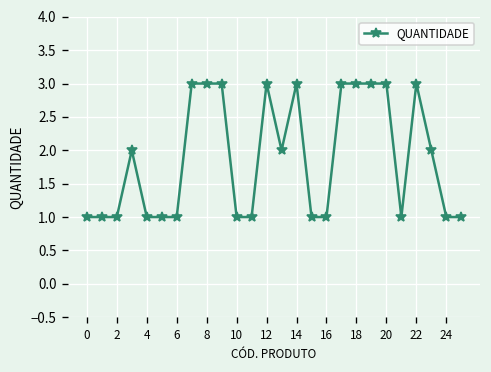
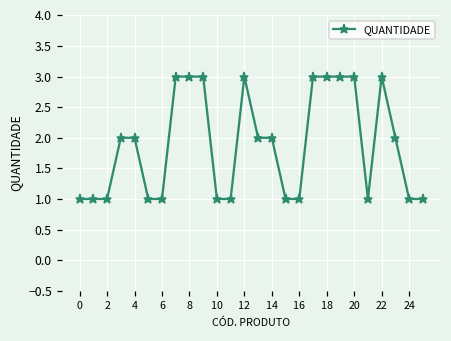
  {
    "0": 1,
    "2": 1,
-   "4": 1,
+   "4": 2,
    "6": 1,
    "8": 3,
    "10": 1,
    "12": 3,
-   "14": 3,
+   "14": 2,
    "16": 1,
    "18": 3,
    "20": 3,
    "22": 3,
    "24": 1
  }
